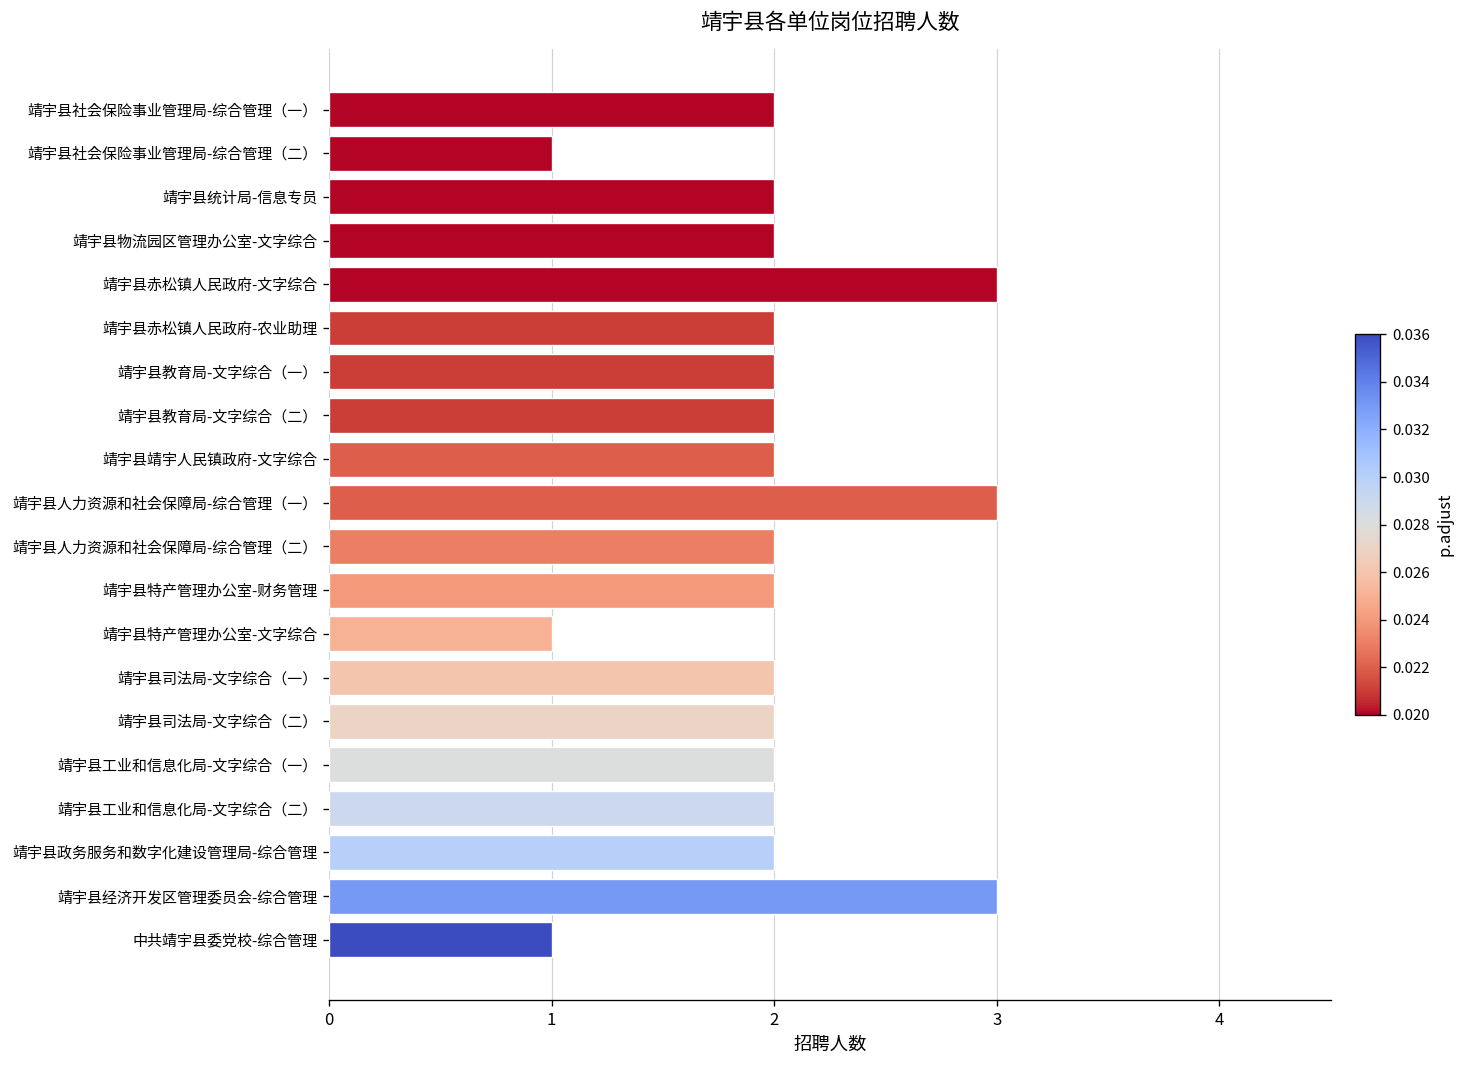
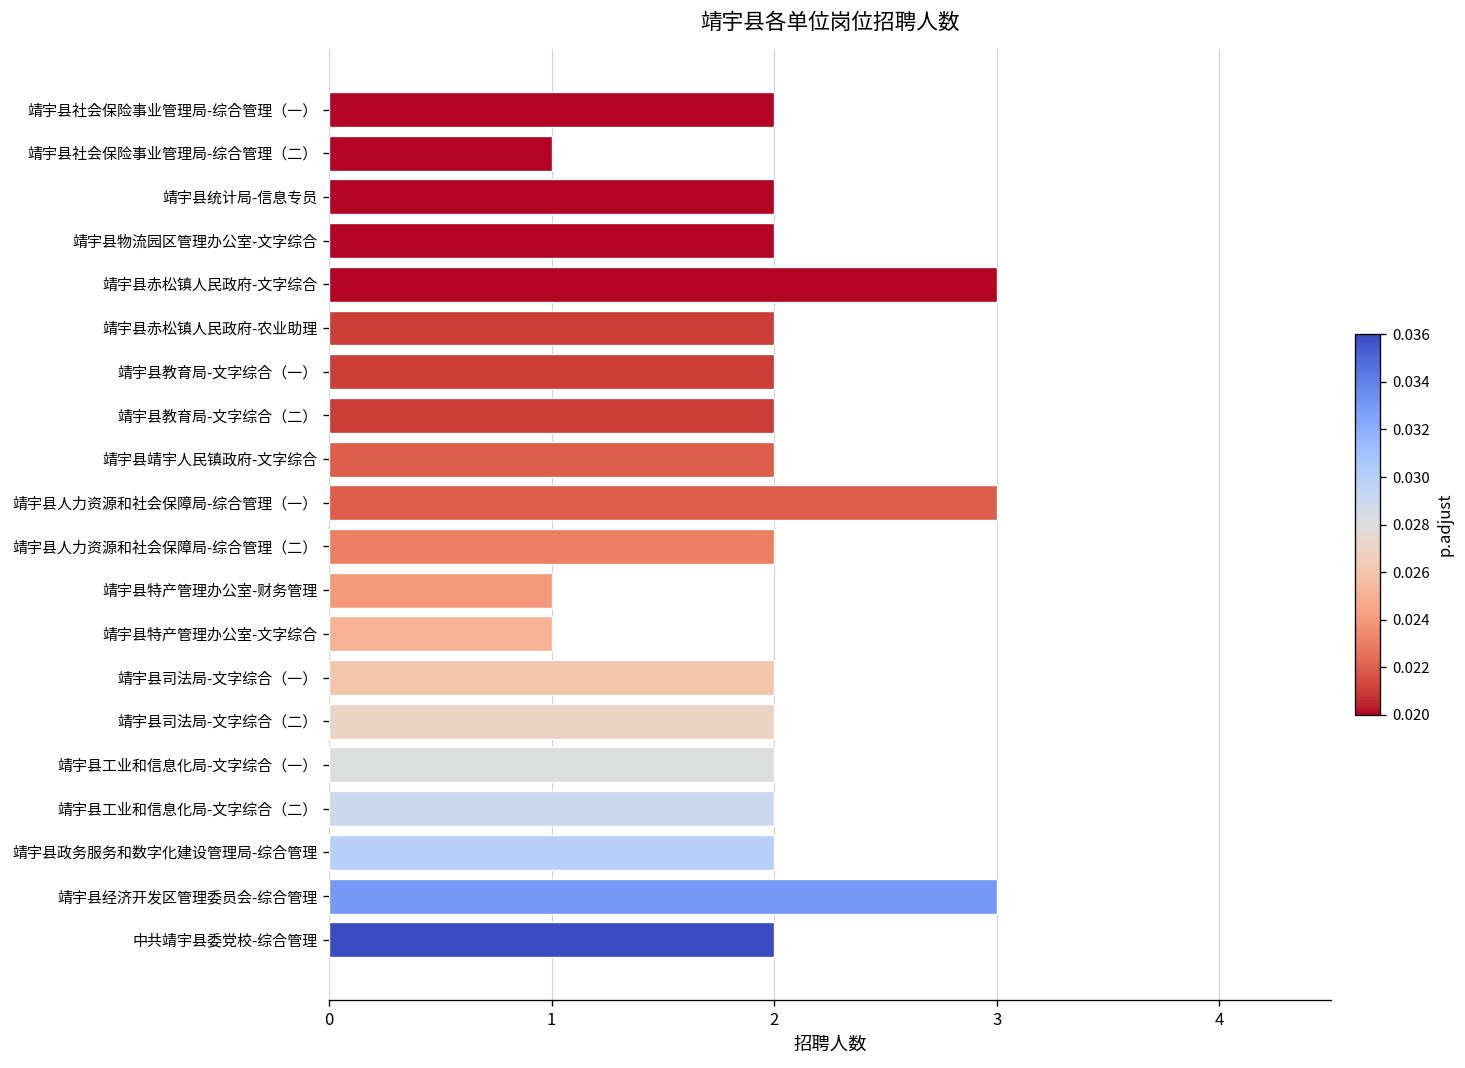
  {
    "靖宇县社会保险事业管理局-综合管理（一）": 2,
    "靖宇县社会保险事业管理局-综合管理（二）": 1,
    "靖宇县统计局-信息专员": 2,
    "靖宇县物流园区管理办公室-文字综合": 2,
    "靖宇县赤松镇人民政府-文字综合": 3,
    "靖宇县赤松镇人民政府-农业助理": 2,
    "靖宇县教育局-文字综合（一）": 2,
    "靖宇县教育局-文字综合（二）": 2,
    "靖宇县靖宇人民镇政府-文字综合": 2,
    "靖宇县人力资源和社会保障局-综合管理（一）": 3,
    "靖宇县人力资源和社会保障局-综合管理（二）": 2,
-   "靖宇县特产管理办公室-财务管理": 2,
+   "靖宇县特产管理办公室-财务管理": 1,
    "靖宇县特产管理办公室-文字综合": 1,
    "靖宇县司法局-文字综合（一）": 2,
    "靖宇县司法局-文字综合（二）": 2,
    "靖宇县工业和信息化局-文字综合（一）": 2,
    "靖宇县工业和信息化局-文字综合（二）": 2,
    "靖宇县政务服务和数字化建设管理局-综合管理": 2,
    "靖宇县经济开发区管理委员会-综合管理": 3,
-   "中共靖宇县委党校-综合管理": 1
+   "中共靖宇县委党校-综合管理": 2
  }
